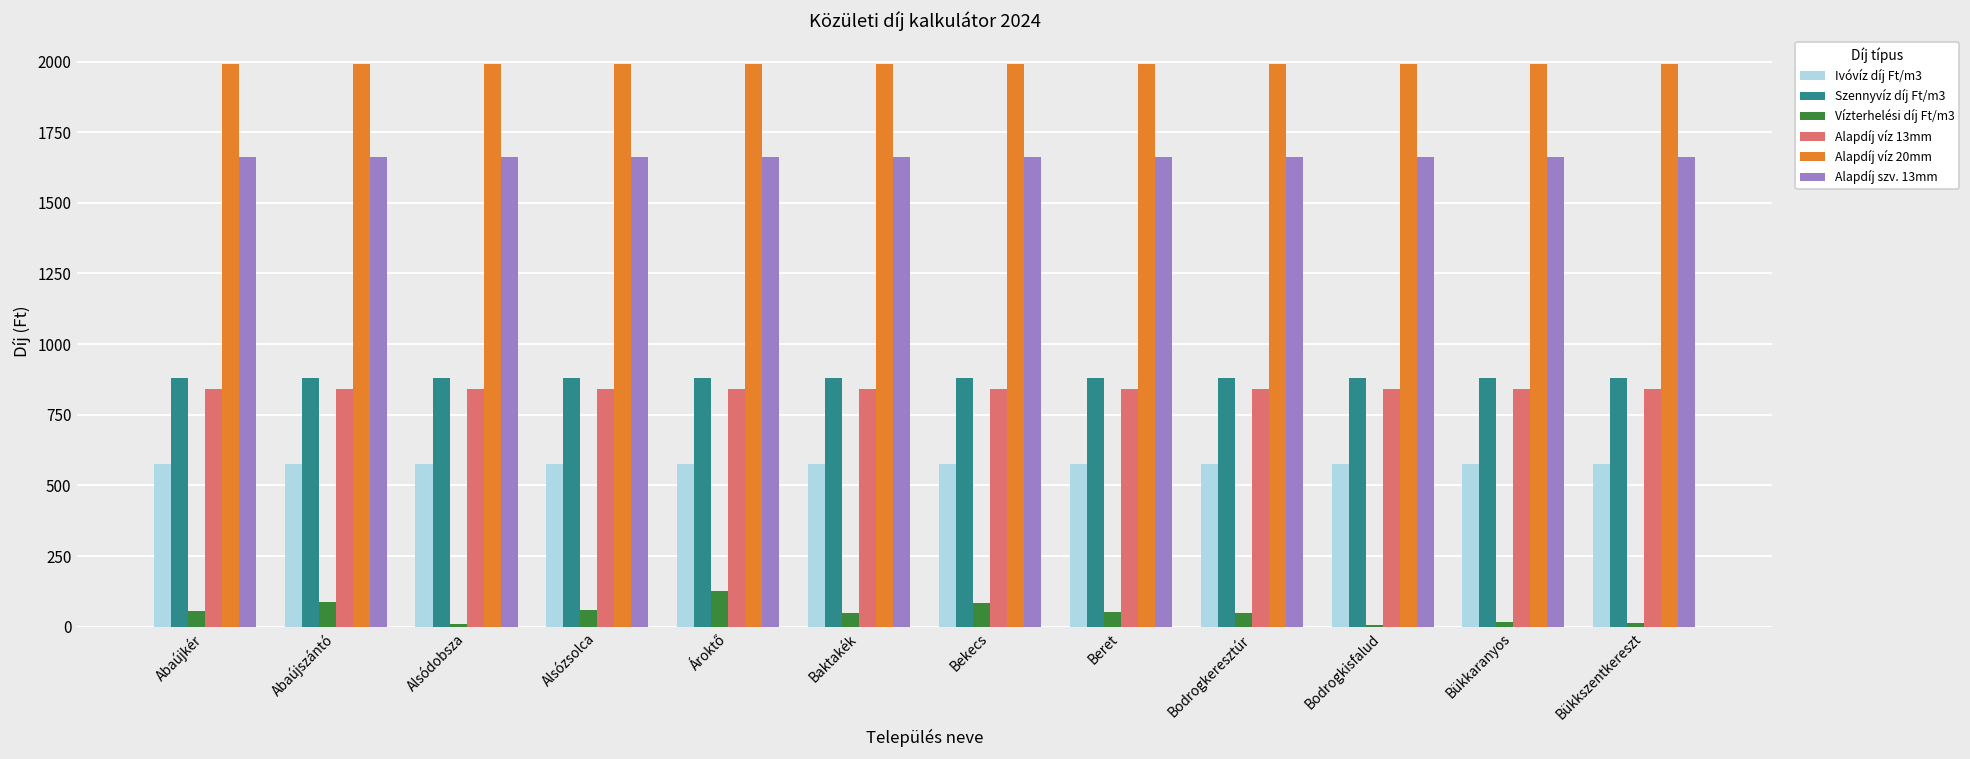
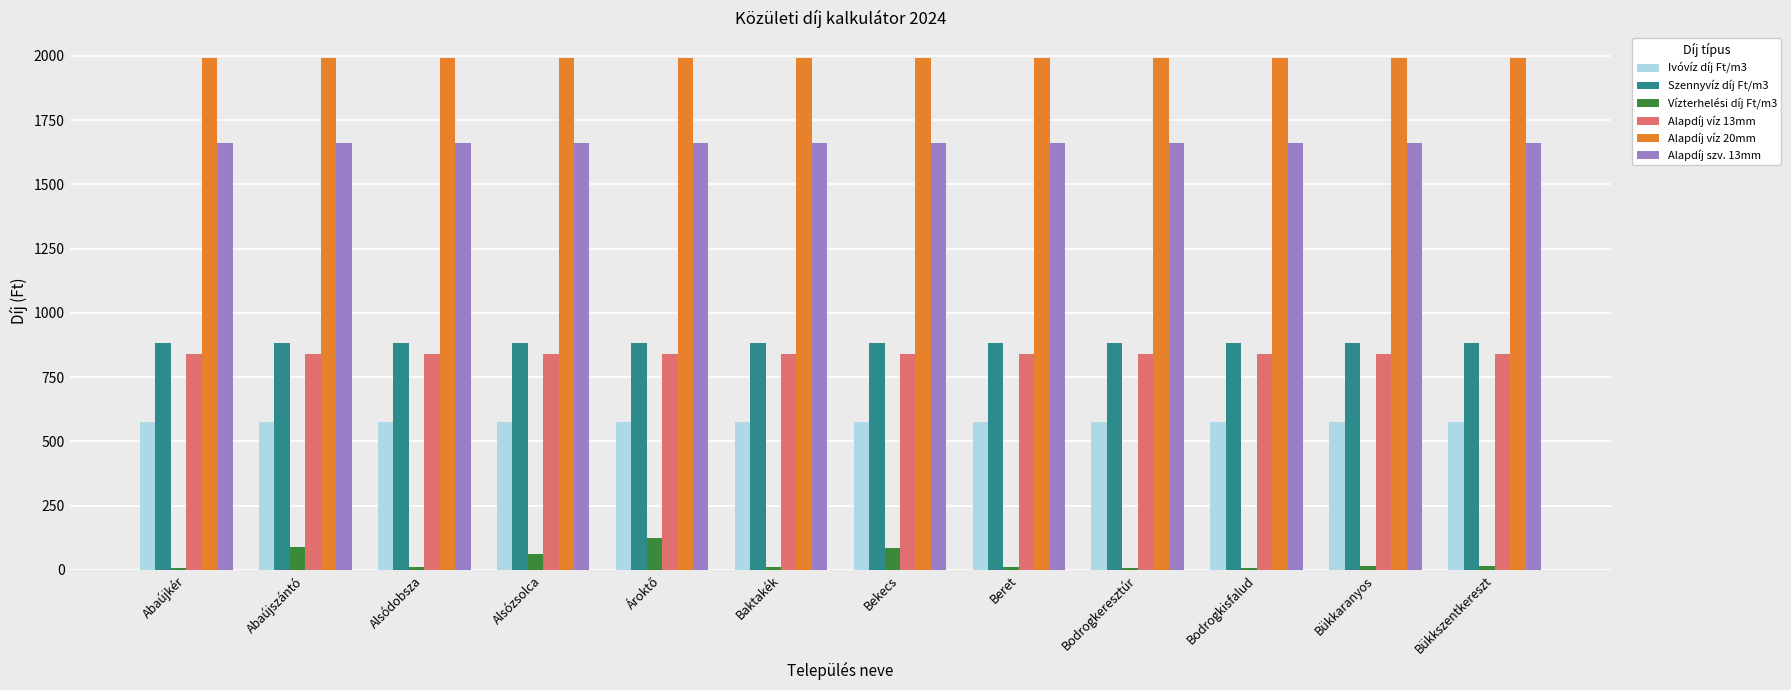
  {
    "Ivóvíz díj Ft/m3": {
      "Abaújkér": 580,
      "Abaújszántó": 580,
      "Alsódobsza": 580,
      "Alsózsolca": 580,
      "Ároktő": 580,
      "Baktakék": 580,
      "Bekecs": 580,
      "Beret": 580,
      "Bodrogkeresztúr": 580,
      "Bodrogkisfalud": 580,
      "Bükkaranyos": 580,
      "Bükkszentkereszt": 580
    },
    "Szennyvíz díj Ft/m3": {
      "Abaújkér": 880,
      "Abaújszántó": 880,
      "Alsódobsza": 880,
      "Alsózsolca": 880,
      "Ároktő": 880,
      "Baktakék": 880,
      "Bekecs": 880,
      "Beret": 880,
      "Bodrogkeresztúr": 880,
      "Bodrogkisfalud": 880,
      "Bükkaranyos": 880,
      "Bükkszentkereszt": 880
    },
    "Vízterhelési díj Ft/m3": {
-     "Abaújkér": 50,
+     "Abaújkér": 10,
      "Abaújszántó": 90,
      "Alsózsolca": 60,
      "Ároktő": 130,
-     "Baktakék": 50,
+     "Baktakék": 10,
      "Bekecs": 90,
-     "Beret": 50,
-     "Bodrogkeresztúr": 50,
+     "Beret": 10,
+     "Bodrogkeresztúr": 10,
      "Bükkaranyos": 20,
      "Bükkszentkereszt": 10
    },
    "Alapdíj víz 13mm": {
      "Abaújkér": 840,
      "Abaújszántó": 840,
      "Alsódobsza": 840,
      "Alsózsolca": 840,
      "Ároktő": 840,
      "Baktakék": 840,
      "Bekecs": 840,
      "Beret": 840,
      "Bodrogkeresztúr": 840,
      "Bodrogkisfalud": 840,
      "Bükkaranyos": 840,
      "Bükkszentkereszt": 840
    },
    "Alapdíj víz 20mm": {
      "Abaújkér": 1990,
      "Abaújszántó": 1990,
      "Alsódobsza": 1990,
      "Alsózsolca": 1990,
      "Ároktő": 1990,
      "Baktakék": 1990,
      "Bekecs": 1990,
      "Beret": 1990,
      "Bodrogkeresztúr": 1990,
      "Bodrogkisfalud": 1990,
      "Bükkaranyos": 1990,
      "Bükkszentkereszt": 1990
    },
    "Alapdíj szv. 13mm": {
      "Abaújkér": 1660,
      "Abaújszántó": 1660,
      "Alsódobsza": 1660,
      "Alsózsolca": 1660,
      "Ároktő": 1660,
      "Baktakék": 1660,
      "Bekecs": 1660,
      "Beret": 1660,
      "Bodrogkeresztúr": 1660,
      "Bodrogkisfalud": 1660,
      "Bükkaranyos": 1660,
      "Bükkszentkereszt": 1660
    }
  }
